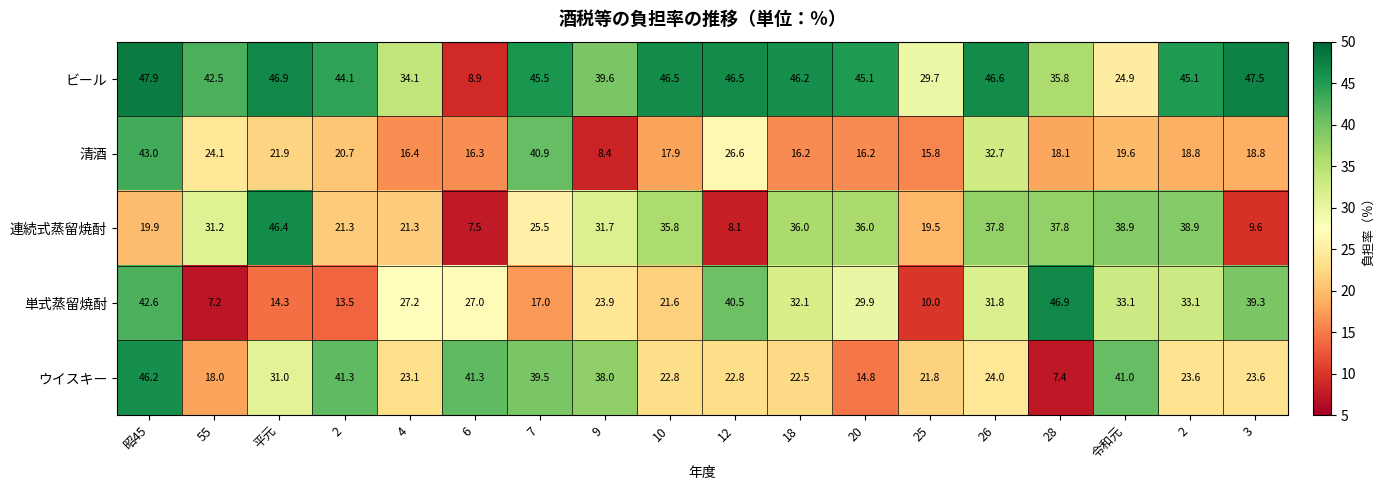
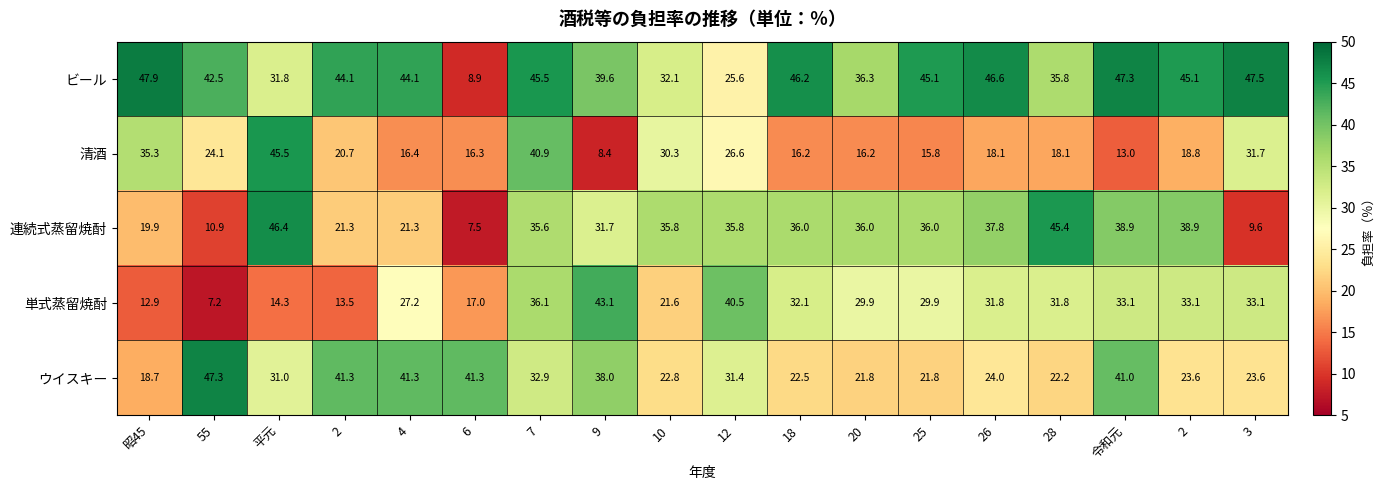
  {
    "ビール": {
      "昭45": 47.9,
      "55": 42.5,
-     "平元": 46.9,
-     "4": 34.1,
+     "平元": 31.8,
+     "4": 44.1,
      "6": 8.9,
      "7": 45.5,
      "9": 39.6,
-     "10": 46.5,
-     "12": 46.5,
+     "10": 32.1,
+     "12": 25.6,
      "18": 46.2,
-     "20": 45.1,
-     "25": 29.7,
+     "20": 36.3,
+     "25": 45.1,
      "26": 46.6,
      "28": 35.8,
-     "令和元": 24.9,
+     "令和元": 47.3,
      "3": 47.5
    },
    "清酒": {
-     "昭45": 43.0,
+     "昭45": 35.3,
      "55": 24.1,
-     "平元": 21.9,
+     "平元": 45.5,
      "4": 16.4,
      "6": 16.3,
      "7": 40.9,
      "9": 8.4,
-     "10": 17.9,
+     "10": 30.3,
      "12": 26.6,
      "18": 16.2,
      "20": 16.2,
      "25": 15.8,
-     "26": 32.7,
+     "26": 18.1,
      "28": 18.1,
-     "令和元": 19.6,
-     "3": 18.8
+     "令和元": 13.0,
+     "3": 31.7
    },
    "連続式蒸留焼酎": {
      "昭45": 19.9,
-     "55": 31.2,
+     "55": 10.9,
      "平元": 46.4,
      "4": 21.3,
      "6": 7.5,
-     "7": 25.5,
+     "7": 35.6,
      "9": 31.7,
      "10": 35.8,
-     "12": 8.1,
+     "12": 35.8,
      "18": 36.0,
      "20": 36.0,
-     "25": 19.5,
+     "25": 36.0,
      "26": 37.8,
-     "28": 37.8,
+     "28": 45.4,
      "令和元": 38.9,
      "3": 9.6
    },
    "単式蒸留焼酎": {
-     "昭45": 42.6,
+     "昭45": 12.9,
      "55": 7.2,
      "平元": 14.3,
      "4": 27.2,
-     "6": 27.0,
-     "7": 17.0,
-     "9": 23.9,
+     "6": 17.0,
+     "7": 36.1,
+     "9": 43.1,
      "10": 21.6,
      "12": 40.5,
      "18": 32.1,
      "20": 29.9,
-     "25": 10.0,
+     "25": 29.9,
      "26": 31.8,
-     "28": 46.9,
+     "28": 31.8,
      "令和元": 33.1,
-     "3": 39.3
+     "3": 33.1
    },
    "ウイスキー": {
-     "昭45": 46.2,
-     "55": 18.0,
+     "昭45": 18.7,
+     "55": 47.3,
      "平元": 31.0,
-     "4": 23.1,
+     "4": 41.3,
      "6": 41.3,
-     "7": 39.5,
+     "7": 32.9,
      "9": 38.0,
      "10": 22.8,
-     "12": 22.8,
+     "12": 31.4,
      "18": 22.5,
-     "20": 14.8,
+     "20": 21.8,
      "25": 21.8,
      "26": 24.0,
-     "28": 7.4,
+     "28": 22.2,
      "令和元": 41.0,
      "3": 23.6
    }
  }
